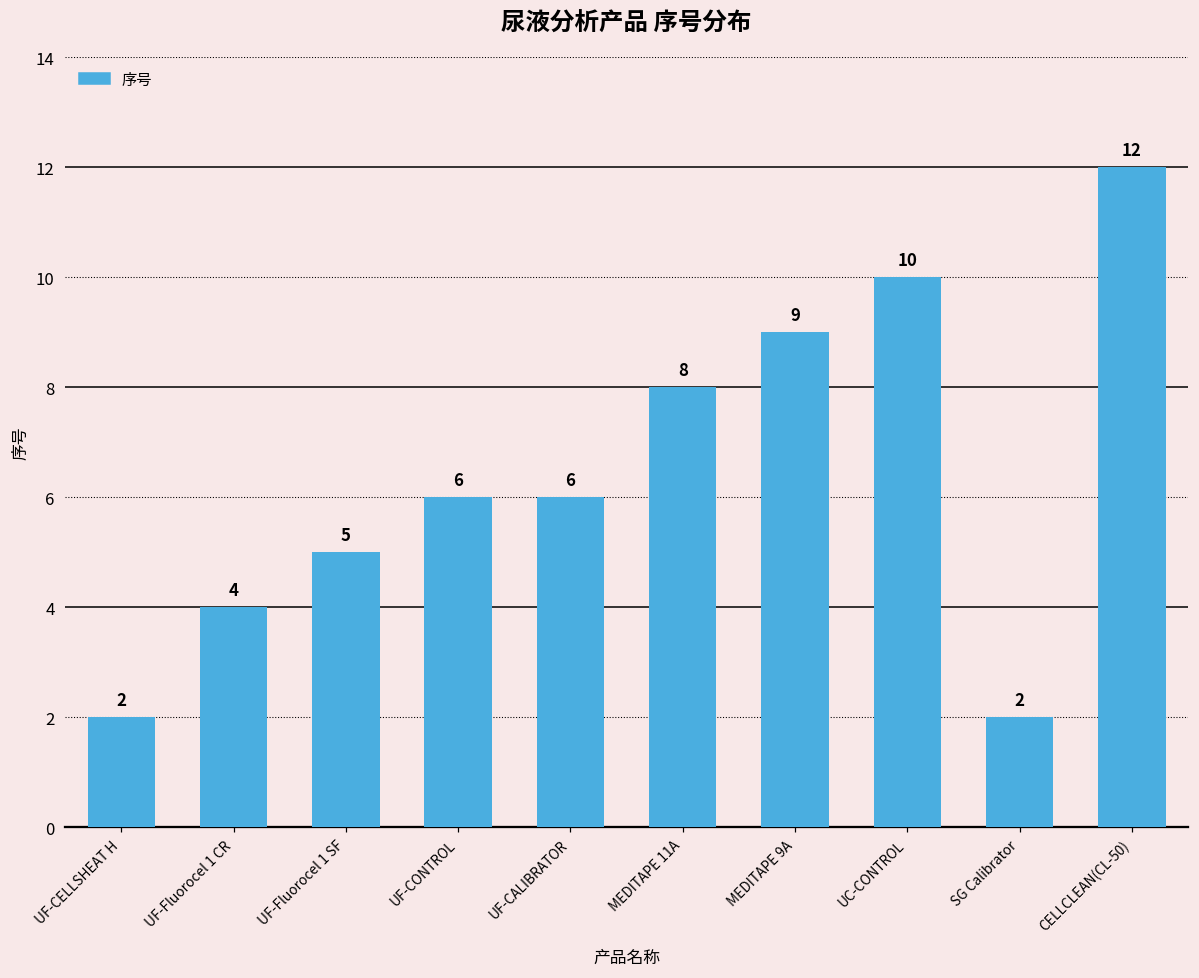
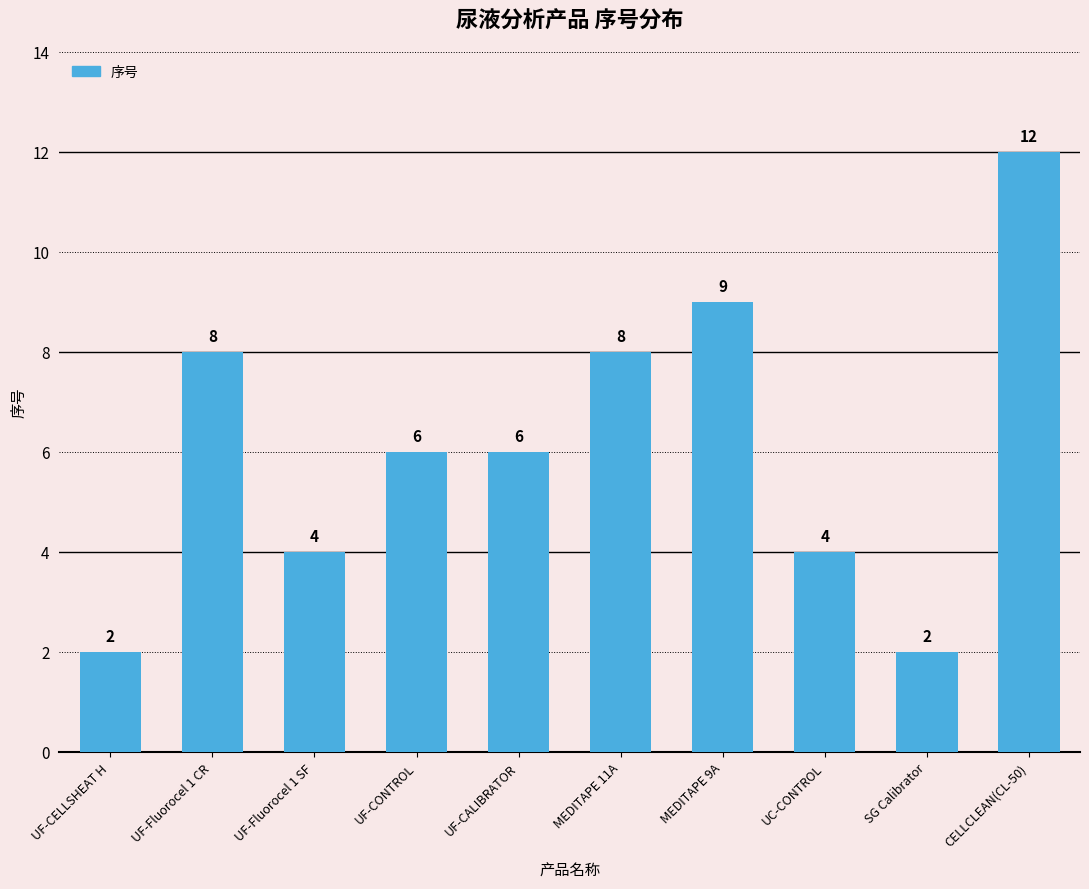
  {
    "UF-CELLSHEAT H": 2,
-   "UF-Fluorocel 1 CR": 4,
-   "UF-Fluorocel 1 SF": 5,
+   "UF-Fluorocel 1 CR": 8,
+   "UF-Fluorocel 1 SF": 4,
    "UF-CONTROL": 6,
    "UF-CALIBRATOR": 6,
    "MEDITAPE 11A": 8,
    "MEDITAPE 9A": 9,
-   "UC-CONTROL": 10,
+   "UC-CONTROL": 4,
    "SG Calibrator": 2,
    "CELLCLEAN(CL-50)": 12
  }
